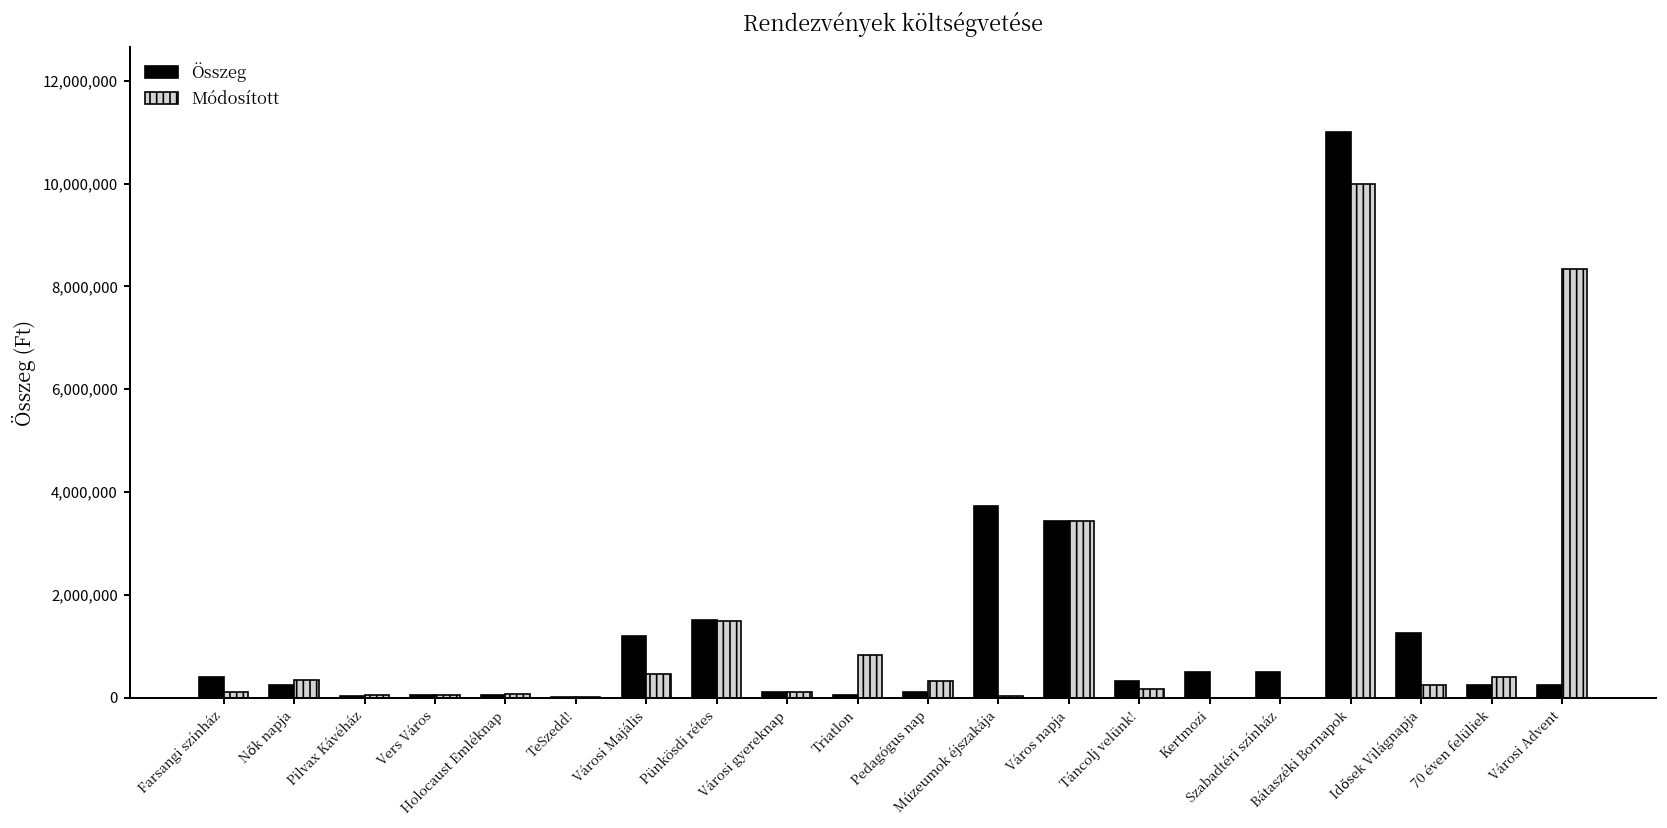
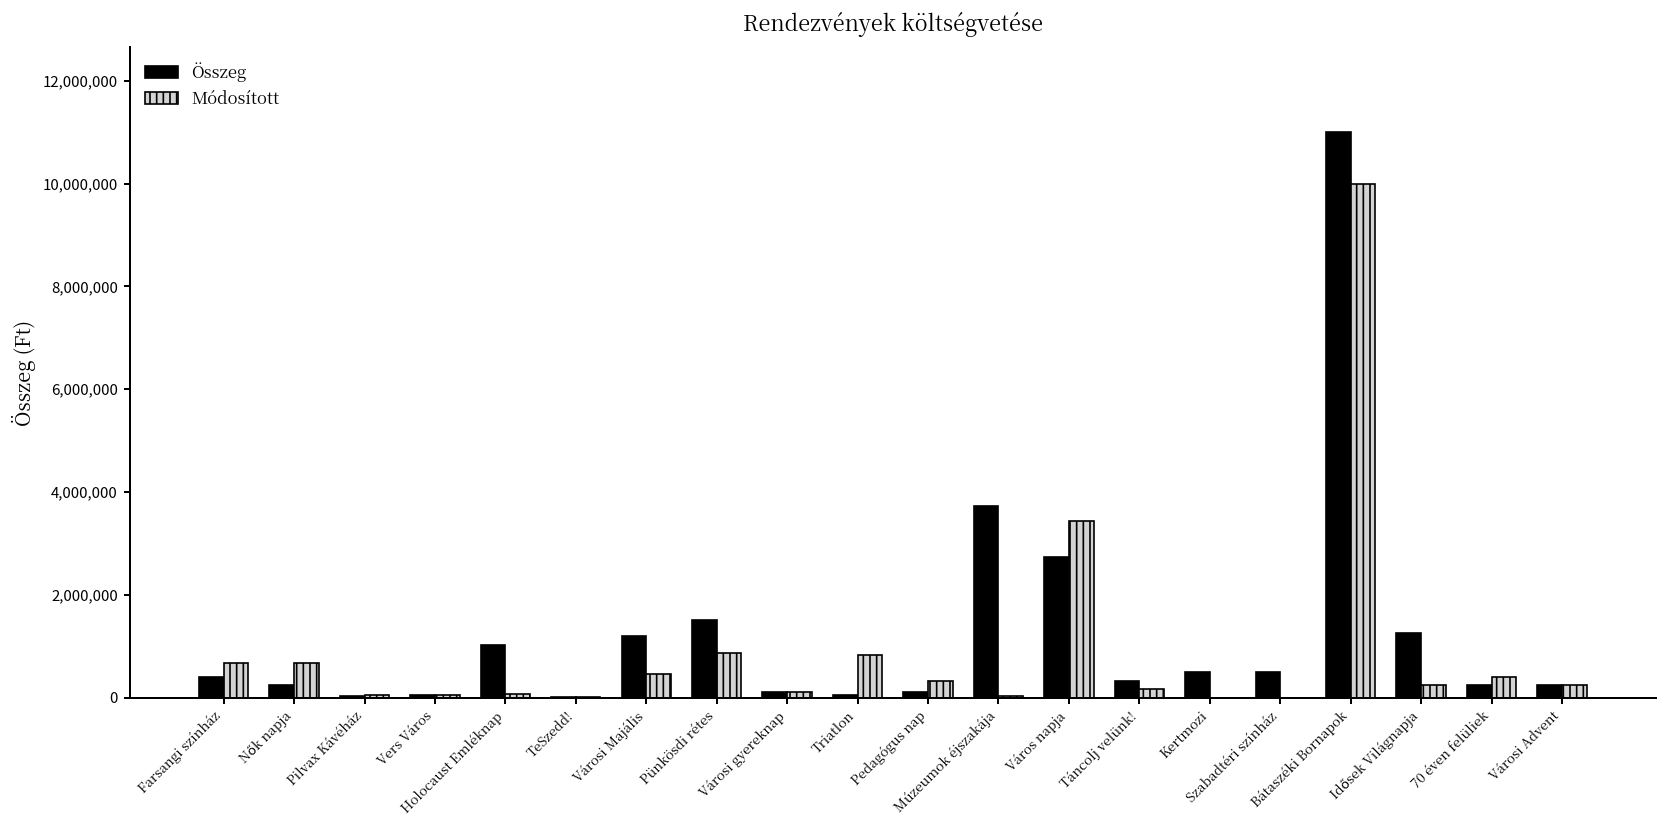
  {
    "Összeg": {
      "Farsangi színház": "400,000",
      "Nők napja": "300,000",
-     "Holocaust Emléknap": "100,000",
+     "Holocaust Emléknap": "1,000,000",
      "Városi Majális": "1,200,000",
      "Pünkösdi rétes": "1,500,000",
      "Városi gyereknap": "100,000",
      "Pedagógus nap": "100,000",
      "Múzeumok éjszakája": "3,700,000",
-     "Város napja": "3,400,000",
+     "Város napja": "2,700,000",
      "Táncolj velünk!": "300,000",
      "Kertmozi": "500,000",
      "Szabadtéri színház": "500,000",
      "Bátaszéki Bornapok": "11,000,000",
      "Idősek Világnapja": "1,300,000",
      "70 éven felüliek": "300,000",
      "Városi Advent": "300,000"
    },
    "Módosított": {
-     "Farsangi színház": "100,000",
-     "Nők napja": "400,000",
+     "Farsangi színház": "700,000",
+     "Nők napja": "700,000",
      "Holocaust Emléknap": "100,000",
      "Városi Majális": "500,000",
-     "Pünkösdi rétes": "1,500,000",
+     "Pünkösdi rétes": "900,000",
      "Városi gyereknap": "100,000",
      "Triatlon": "800,000",
      "Pedagógus nap": "300,000",
      "Város napja": "3,400,000",
      "Táncolj velünk!": "200,000",
      "Kertmozi": "0",
      "Szabadtéri színház": "0",
      "Bátaszéki Bornapok": "10,000,000",
      "Idősek Világnapja": "300,000",
      "70 éven felüliek": "400,000",
-     "Városi Advent": "8,300,000"
+     "Városi Advent": "300,000"
    }
  }
